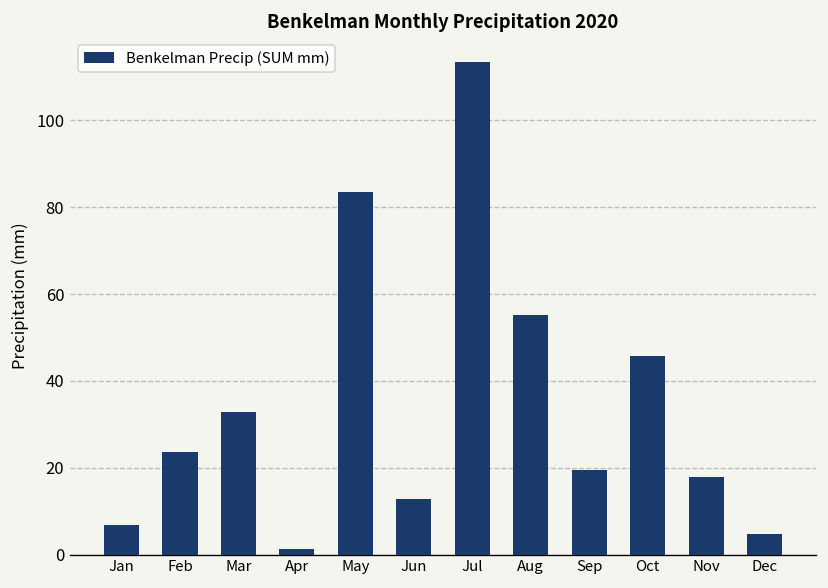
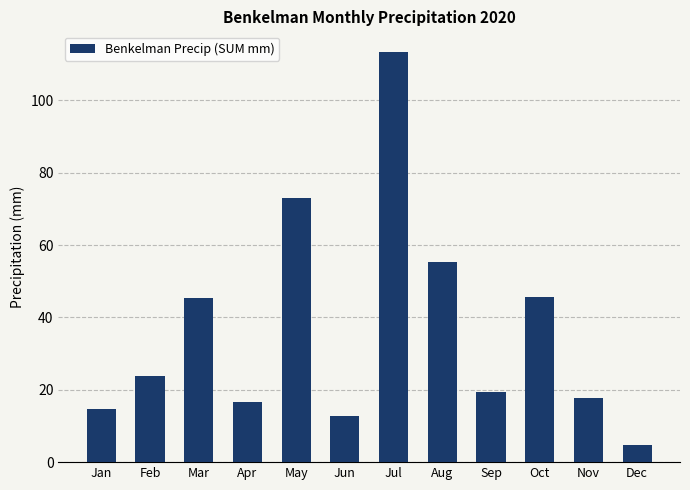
  {
-   "Jan": 7,
+   "Jan": 15,
    "Feb": 24,
-   "Mar": 33,
-   "Apr": 1,
-   "May": 84,
+   "Mar": 46,
+   "Apr": 17,
+   "May": 73,
    "Jun": 13,
    "Jul": 113,
    "Aug": 55,
    "Sep": 19,
    "Oct": 46,
    "Nov": 18,
    "Dec": 5
  }
